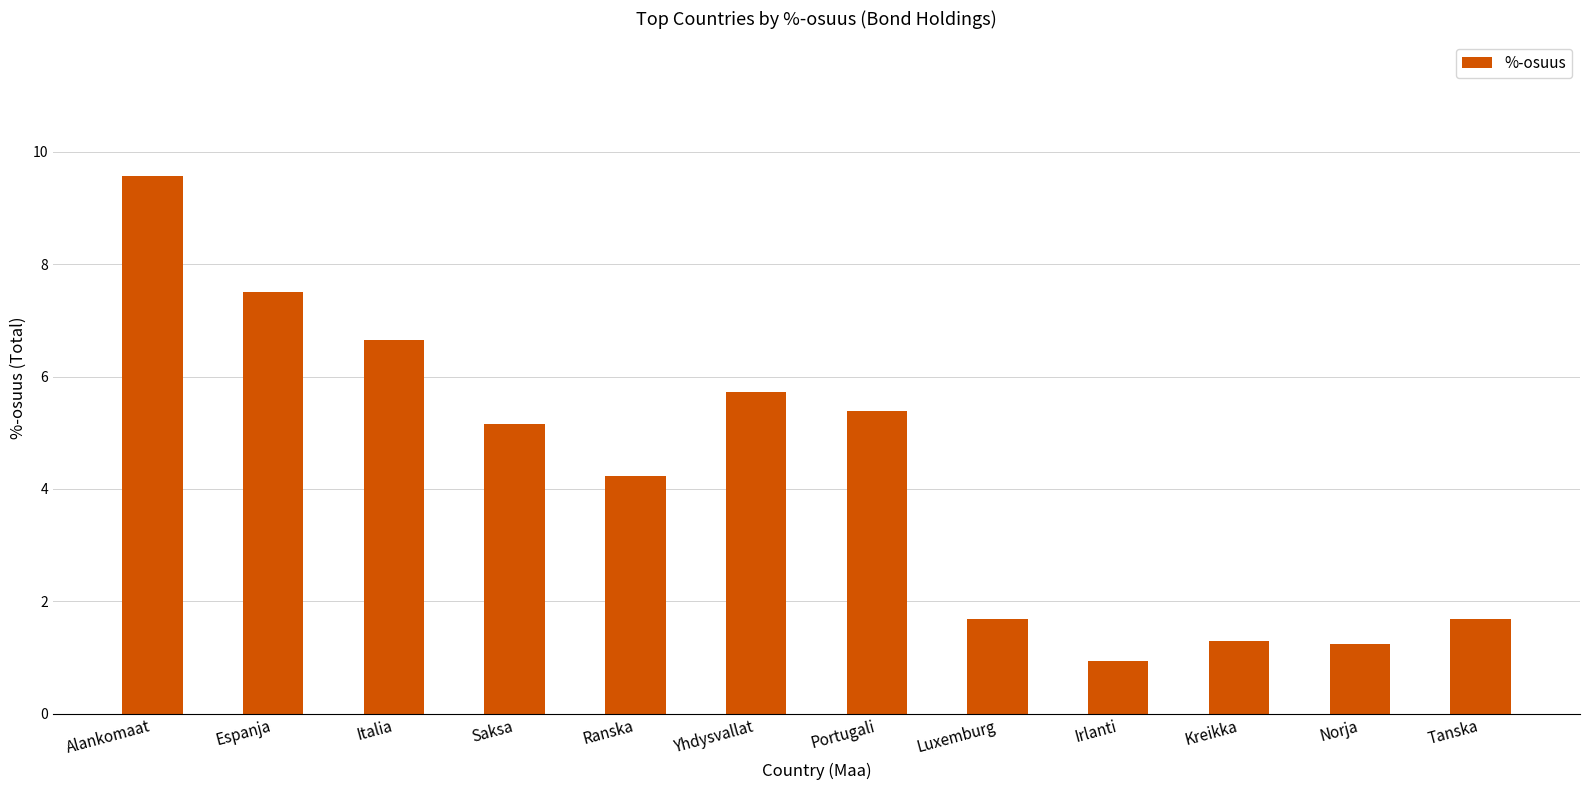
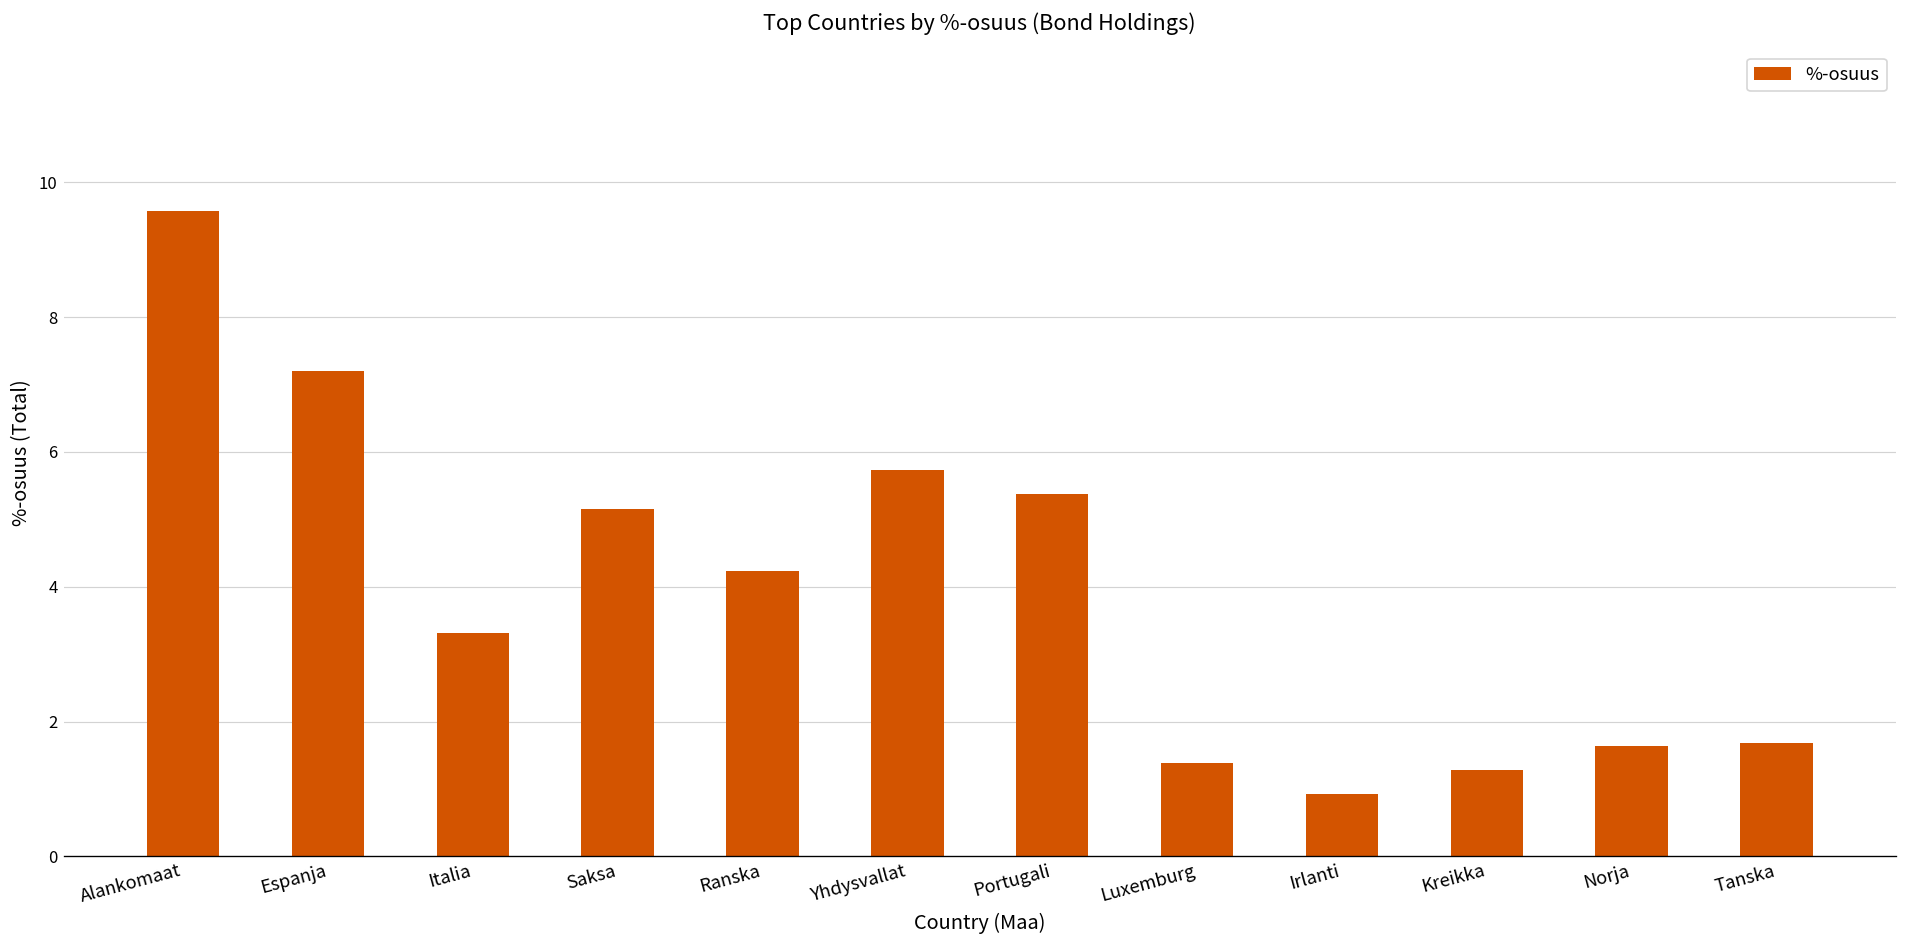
  {
    "Alankomaat": 9.6,
-   "Espanja": 7.5,
-   "Italia": 6.6,
+   "Espanja": 7.2,
+   "Italia": 3.3,
    "Saksa": 5.1,
    "Ranska": 4.2,
    "Yhdysvallat": 5.7,
    "Portugali": 5.4,
-   "Luxemburg": 1.7,
+   "Luxemburg": 1.4,
    "Irlanti": 0.9,
    "Kreikka": 1.3,
-   "Norja": 1.2,
+   "Norja": 1.6,
    "Tanska": 1.7
  }
